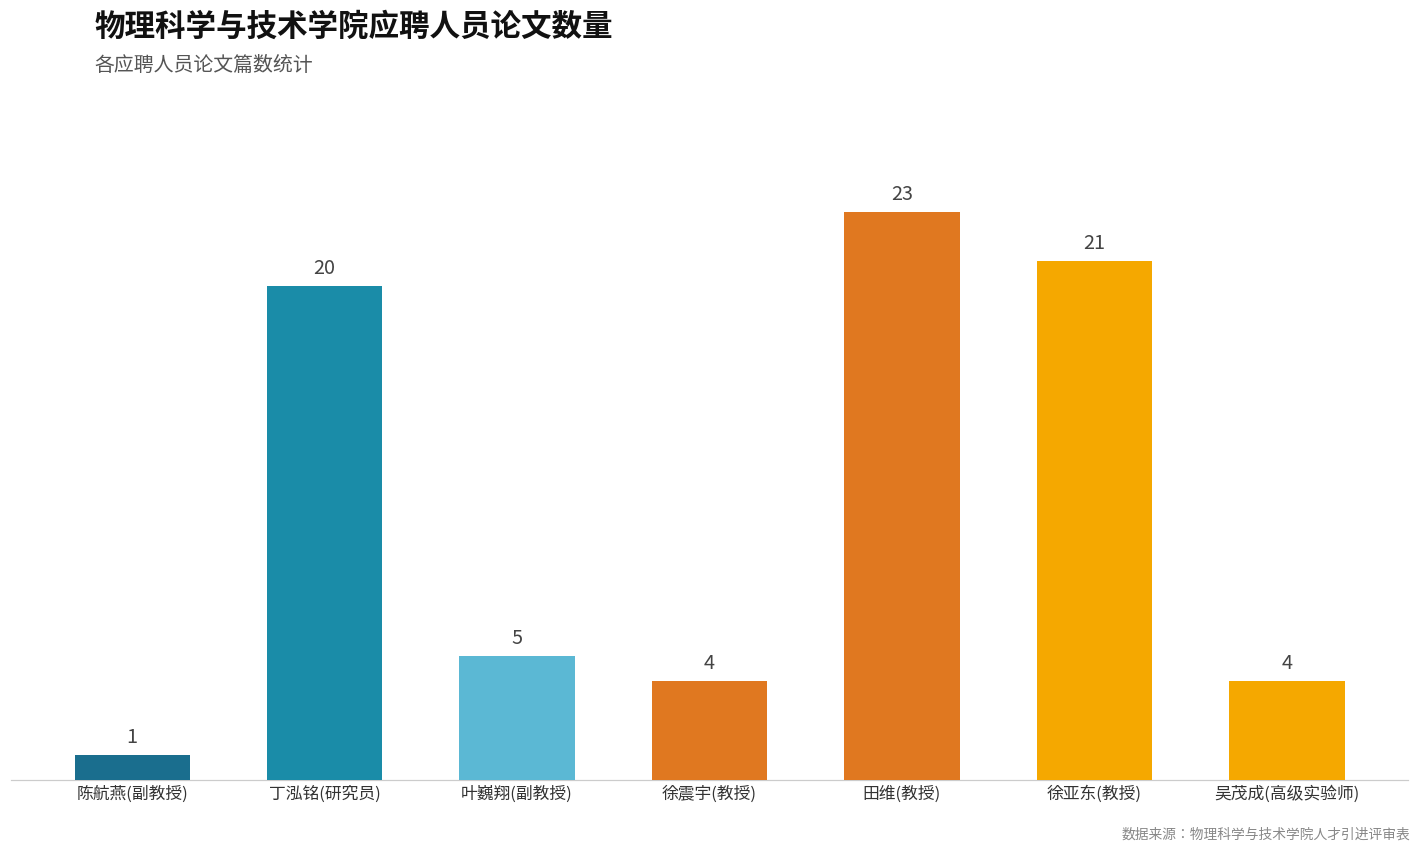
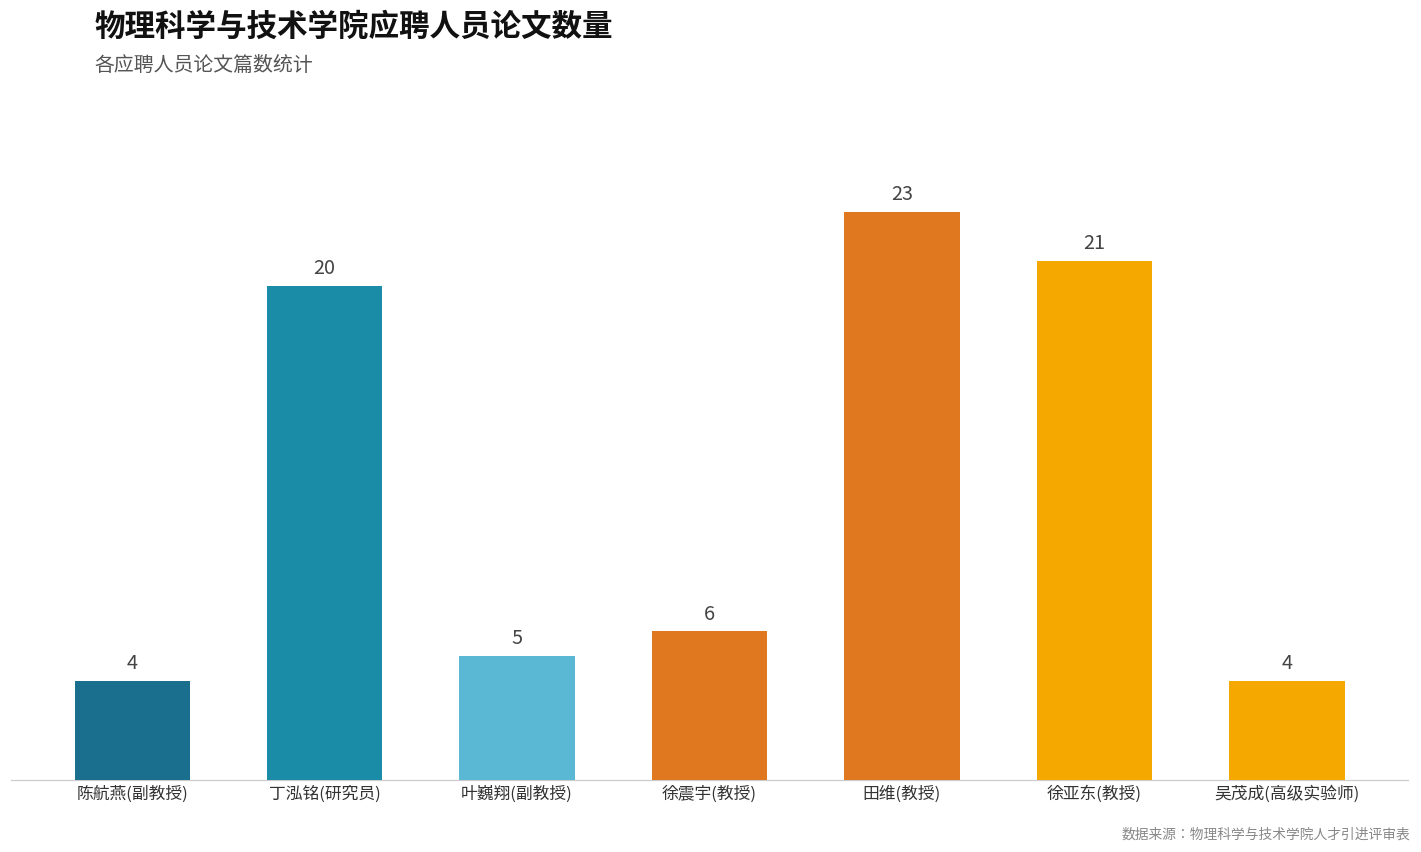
  {
-   "陈航燕(副教授)": 1,
+   "陈航燕(副教授)": 4,
    "丁泓铭(研究员)": 20,
    "叶巍翔(副教授)": 5,
-   "徐震宇(教授)": 4,
+   "徐震宇(教授)": 6,
    "田维(教授)": 23,
    "徐亚东(教授)": 21,
    "吴茂成(高级实验师)": 4
  }
